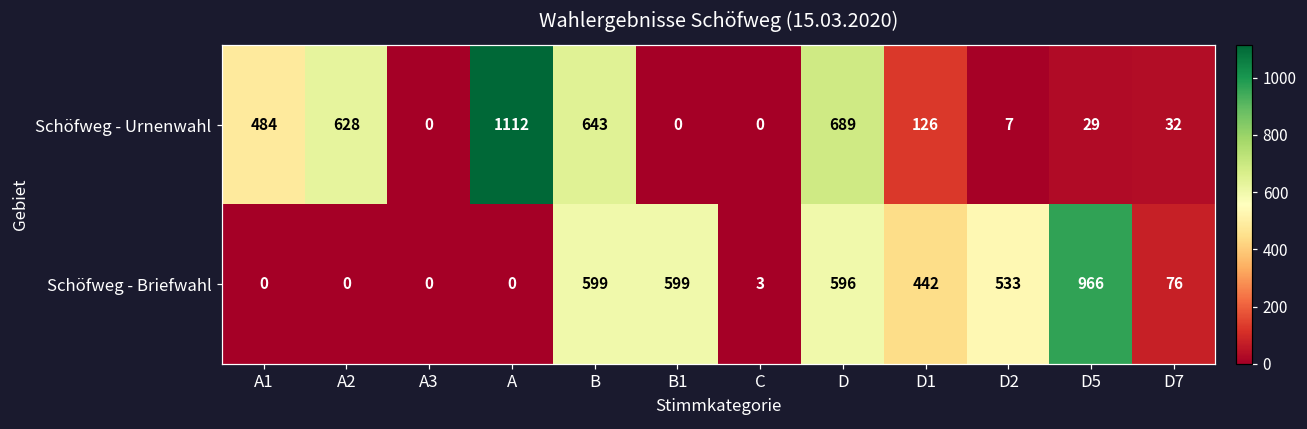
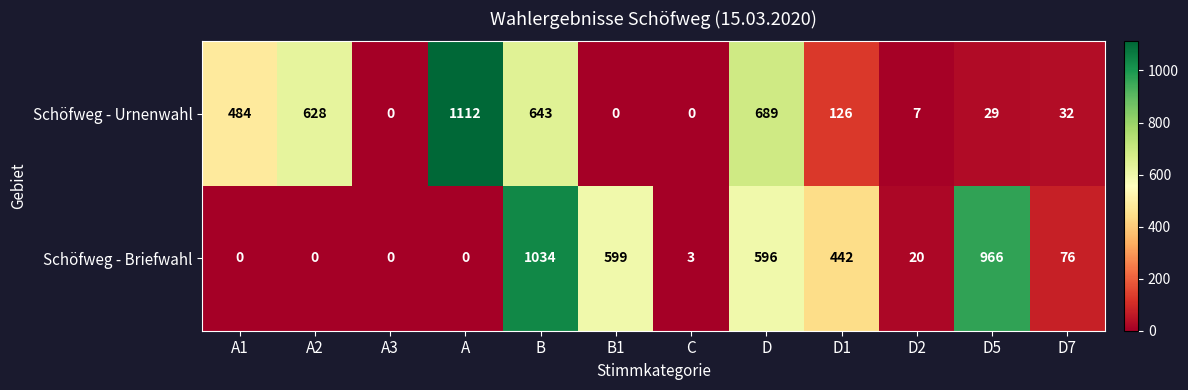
  {
    "Schöfweg - Urnenwahl": {
      "A1": 484,
      "A2": 628,
      "A3": 0,
      "A": 1112,
      "B": 643,
      "B1": 0,
      "C": 0,
      "D": 689,
      "D1": 126,
      "D2": 7,
      "D5": 29,
      "D7": 32
    },
    "Schöfweg - Briefwahl": {
      "A1": 0,
      "A2": 0,
      "A3": 0,
      "A": 0,
-     "B": 599,
+     "B": 1034,
      "B1": 599,
      "C": 3,
      "D": 596,
      "D1": 442,
-     "D2": 533,
+     "D2": 20,
      "D5": 966,
      "D7": 76
    }
  }
